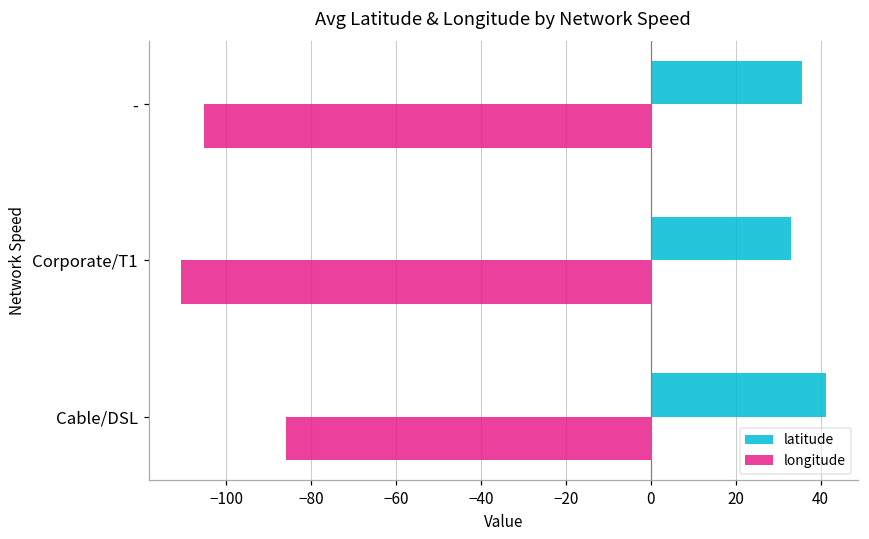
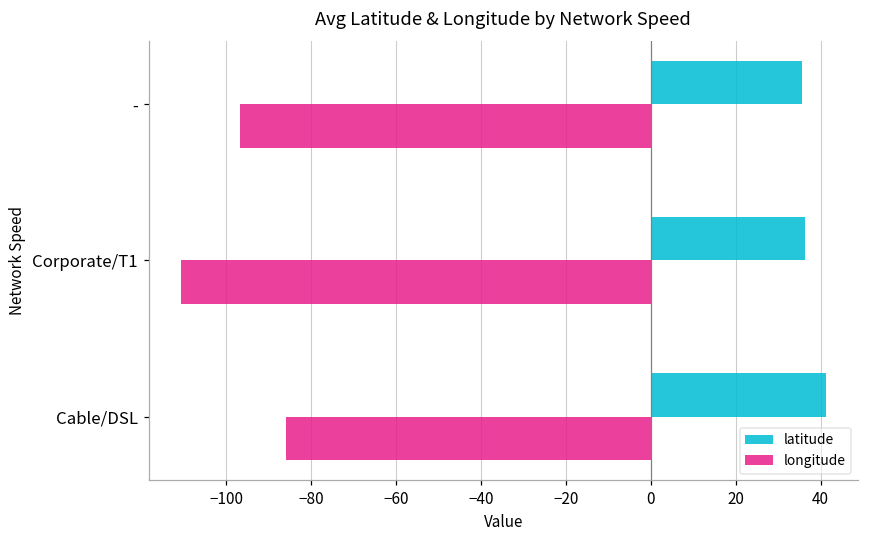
  {
    "latitude": {
      "-": 36,
-     "Corporate/T1": 33,
+     "Corporate/T1": 36,
      "Cable/DSL": 41
    },
    "longitude": {
-     "-": -105,
+     "-": -97,
      "Corporate/T1": -111,
      "Cable/DSL": -86
    }
  }
